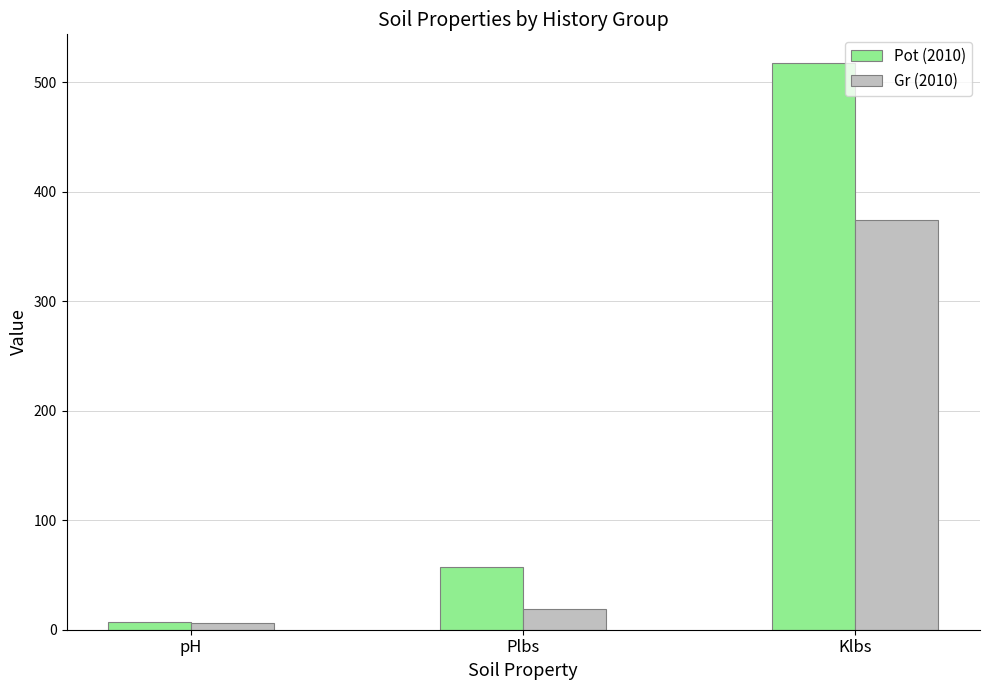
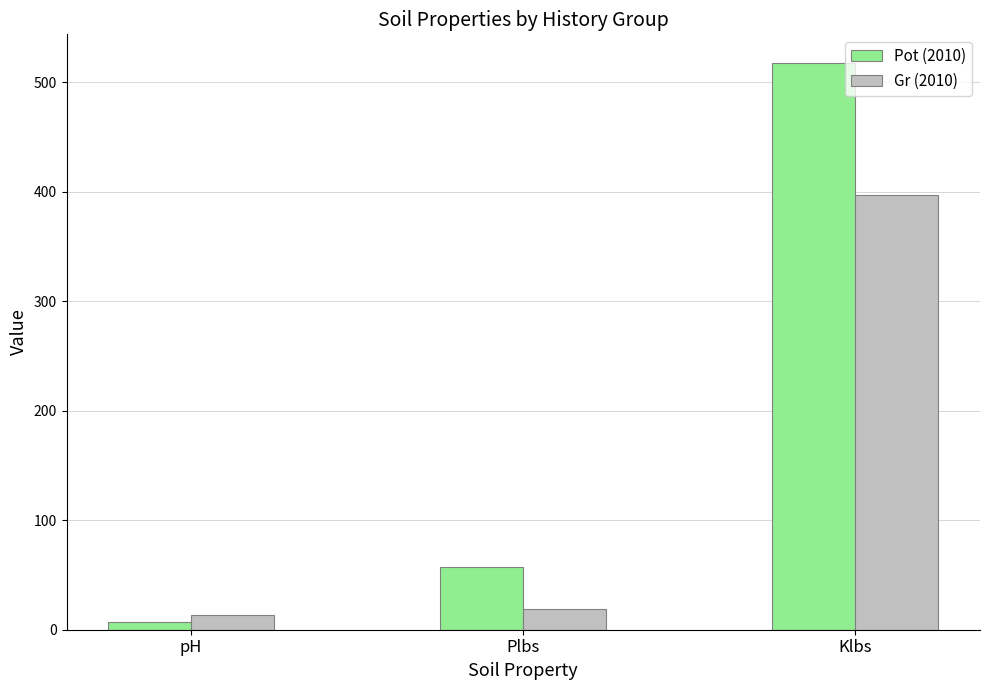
  {
    "Pot (2010)": {
      "pH": 7,
      "Plbs": 58,
      "Klbs": 518
    },
    "Gr (2010)": {
-     "pH": 6,
+     "pH": 13,
      "Plbs": 19,
-     "Klbs": 374
+     "Klbs": 397
    }
  }
